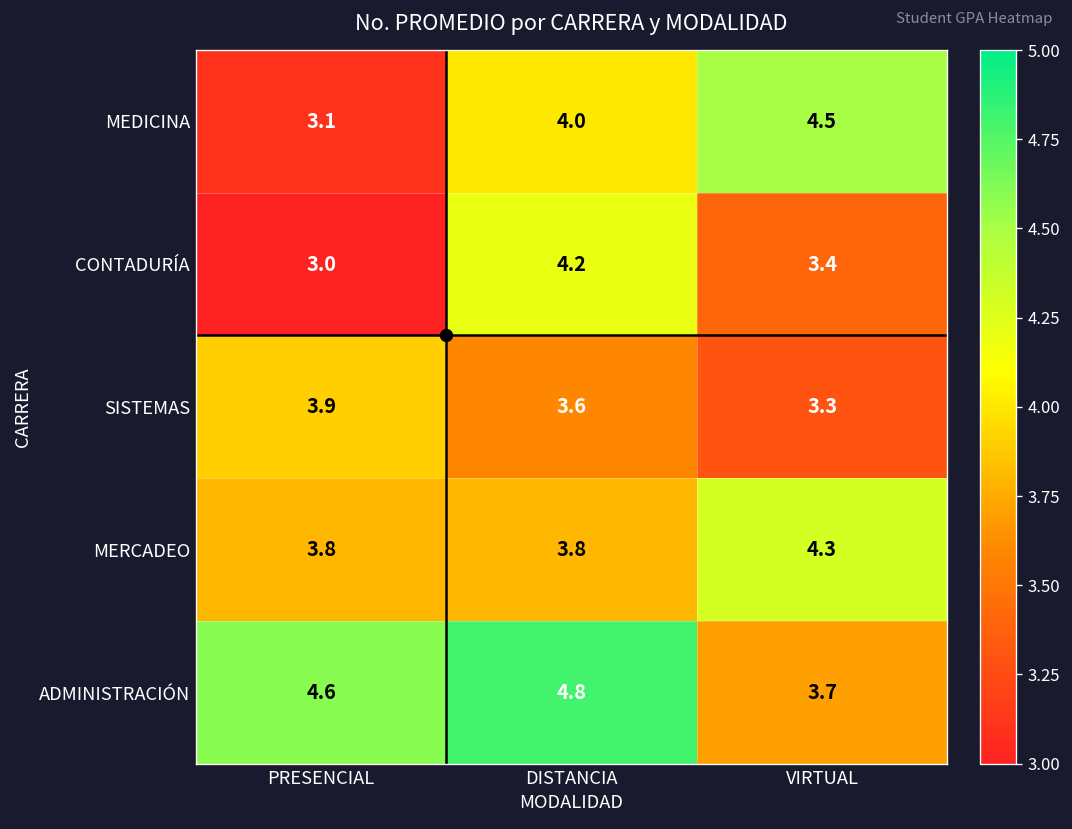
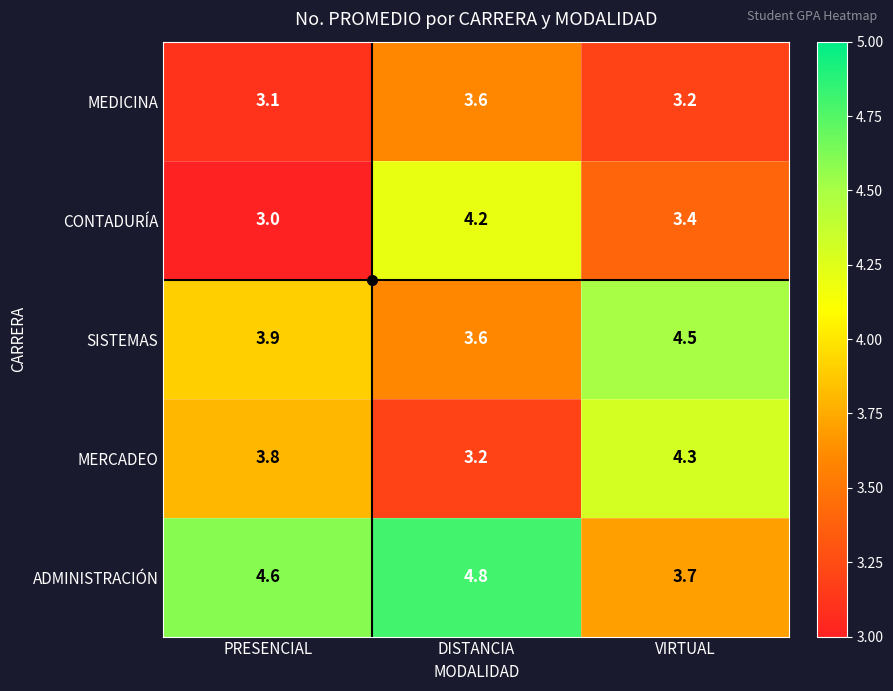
  {
    "MEDICINA": {
      "PRESENCIAL": 3.1,
-     "DISTANCIA": 4.0,
-     "VIRTUAL": 4.5
+     "DISTANCIA": 3.6,
+     "VIRTUAL": 3.2
    },
    "CONTADURÍA": {
      "PRESENCIAL": 3.0,
      "DISTANCIA": 4.2,
      "VIRTUAL": 3.4
    },
    "SISTEMAS": {
      "PRESENCIAL": 3.9,
      "DISTANCIA": 3.6,
-     "VIRTUAL": 3.3
+     "VIRTUAL": 4.5
    },
    "MERCADEO": {
      "PRESENCIAL": 3.8,
-     "DISTANCIA": 3.8,
+     "DISTANCIA": 3.2,
      "VIRTUAL": 4.3
    },
    "ADMINISTRACIÓN": {
      "PRESENCIAL": 4.6,
      "DISTANCIA": 4.8,
      "VIRTUAL": 3.7
    }
  }
